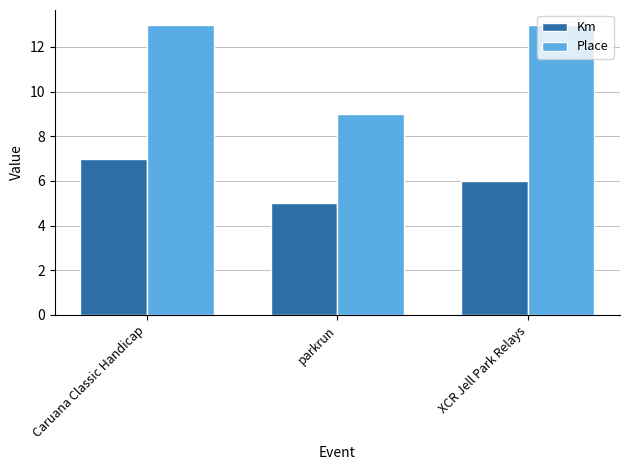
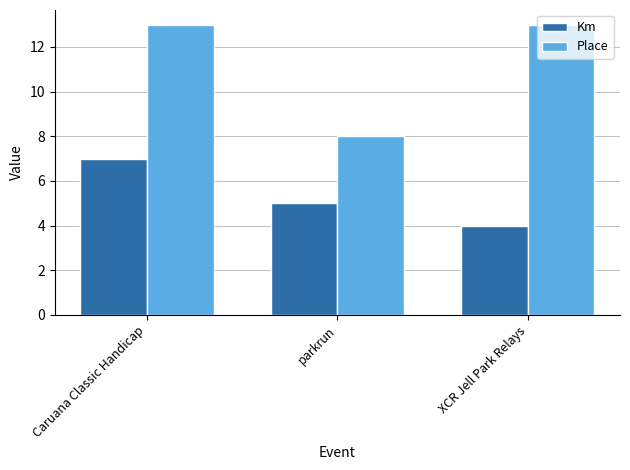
  {
    "Km": {
      "Caruana Classic Handicap": 7,
      "parkrun": 5,
-     "XCR Jell Park Relays": 6
+     "XCR Jell Park Relays": 4
    },
    "Place": {
      "Caruana Classic Handicap": 13,
-     "parkrun": 9
+     "parkrun": 8
    }
  }
